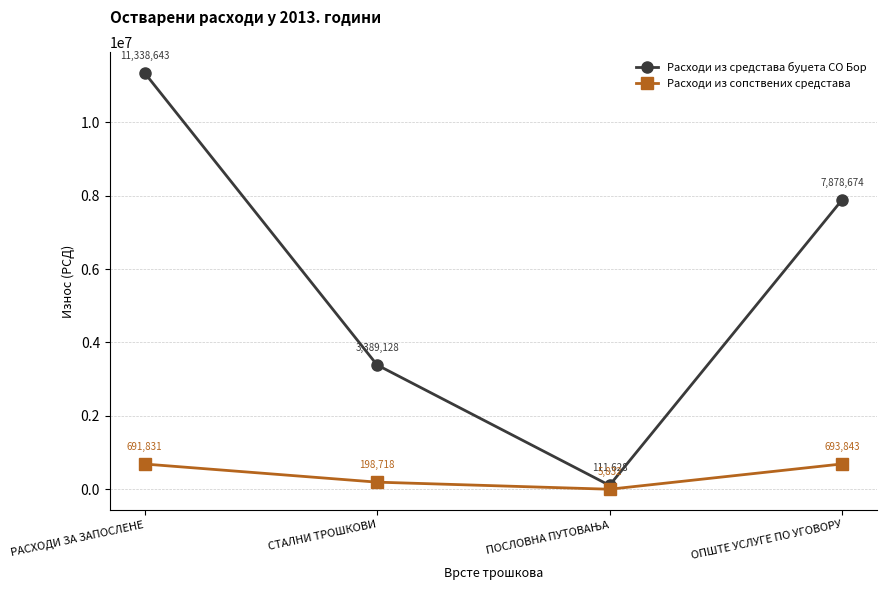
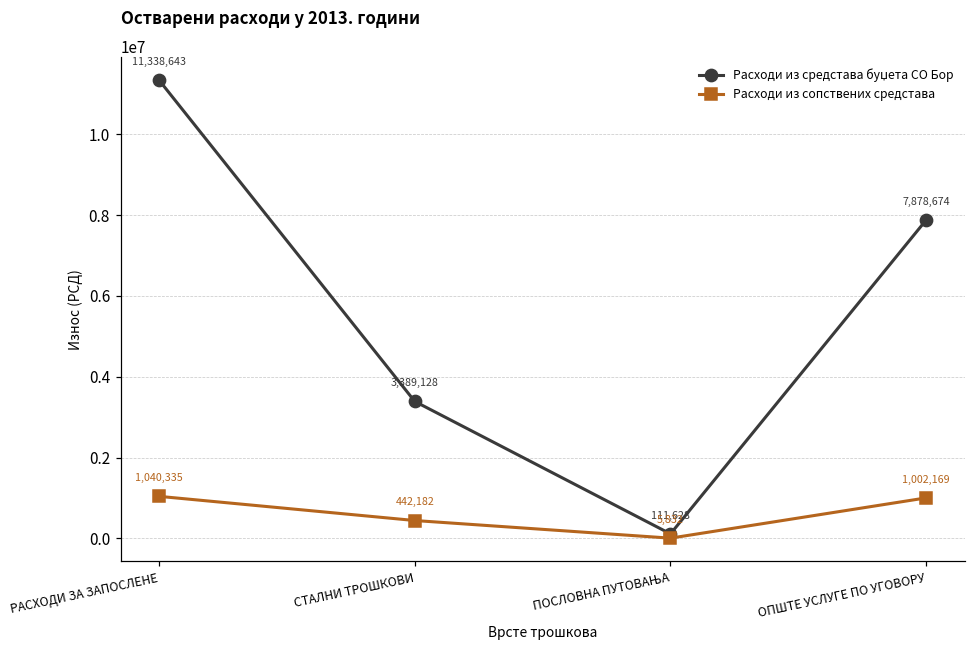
  {
    "Расходи из средстава буџета СО Бор": {
      "РАСХОДИ ЗА ЗАПОСЛЕНЕ": "11,338,643",
      "СТАЛНИ ТРОШКОВИ": "3,389,128",
      "ОПШТЕ УСЛУГЕ ПО УГОВОРУ": "7,878,674"
    },
    "Расходи из сопствених средстава": {
-     "РАСХОДИ ЗА ЗАПОСЛЕНЕ": "691,831",
-     "СТАЛНИ ТРОШКОВИ": "198,718",
-     "ОПШТЕ УСЛУГЕ ПО УГОВОРУ": "693,843"
+     "РАСХОДИ ЗА ЗАПОСЛЕНЕ": "1,040,335",
+     "СТАЛНИ ТРОШКОВИ": "442,182",
+     "ОПШТЕ УСЛУГЕ ПО УГОВОРУ": "1,002,169"
    }
  }
